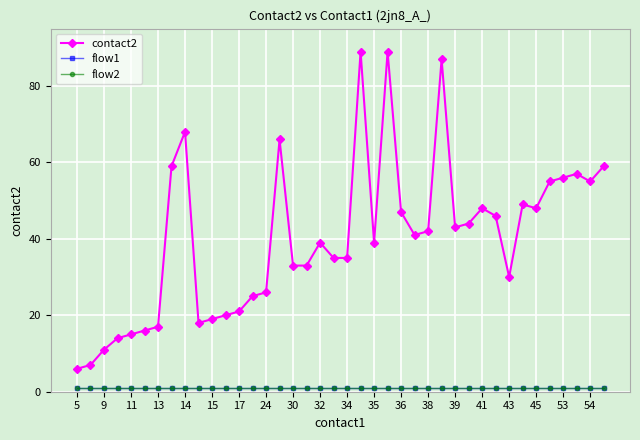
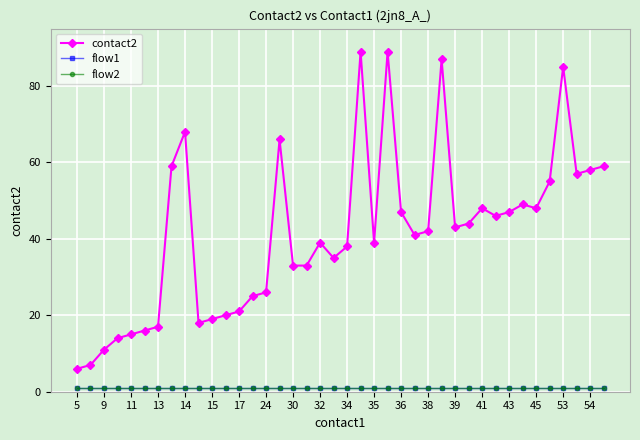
  {
    "contact2": {
      "14": 68,
      "24": 26,
      "30": 33,
      "32": 39,
-     "34": 35,
+     "34": 38,
      "36": 47,
      "38": 42,
      "41": 48,
-     "43": 30,
+     "43": 47,
      "45": 48,
-     "53": 56,
-     "54": 55
+     "53": 85,
+     "54": 58
    },
    "flow2": {
      "14": 1,
      "24": 1,
      "30": 1,
      "32": 1,
      "34": 1,
      "36": 1,
      "38": 1,
      "41": 1,
      "43": 1,
      "45": 1,
      "53": 1,
      "54": 1
    }
  }
